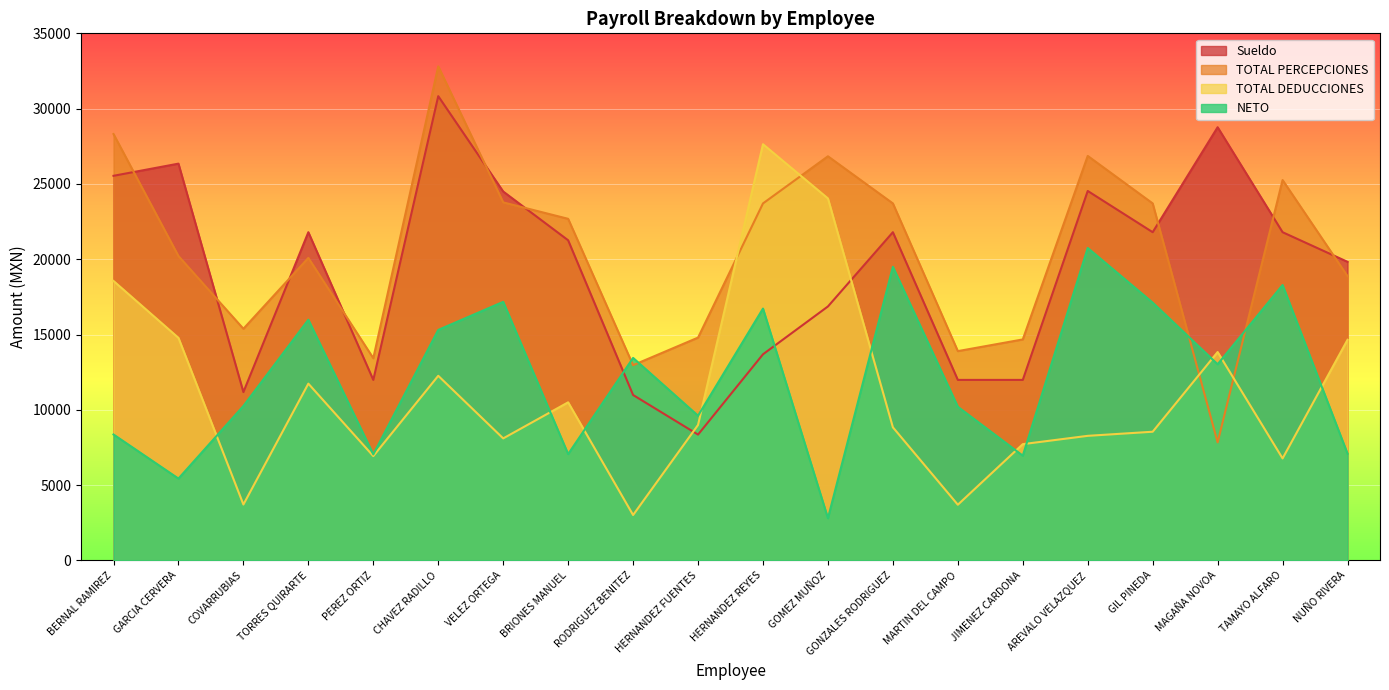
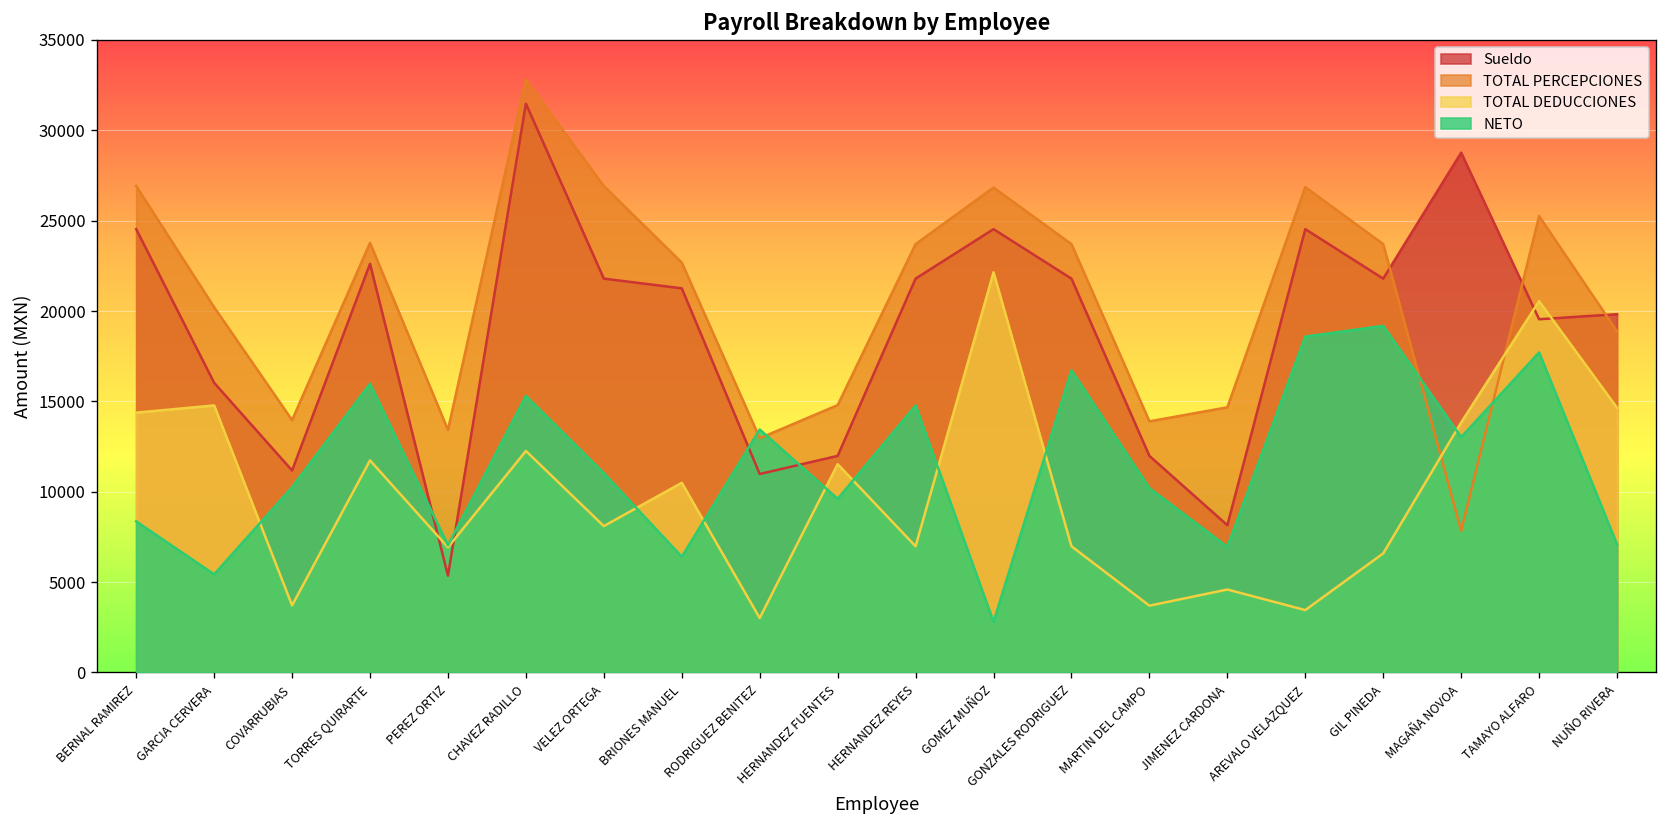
  {
    "Sueldo": {
-     "BERNAL RAMIREZ": 25500,
-     "GARCIA CERVERA": 26300,
+     "BERNAL RAMIREZ": 24500,
+     "GARCIA CERVERA": 16000,
      "COVARRUBIAS": 11200,
-     "TORRES QUIRARTE": 21800,
-     "PEREZ ORTIZ": 12000,
-     "CHAVEZ RADILLO": 30800,
-     "VELEZ ORTEGA": 24500,
+     "TORRES QUIRARTE": 22600,
+     "PEREZ ORTIZ": 5400,
+     "CHAVEZ RADILLO": 31500,
+     "VELEZ ORTEGA": 21800,
      "BRIONES MANUEL": 21300,
      "RODRIGUEZ BENITEZ": 11000,
-     "HERNANDEZ FUENTES": 8400,
-     "HERNANDEZ REYES": 13700,
-     "GOMEZ MUÑOZ": 16900,
+     "HERNANDEZ FUENTES": 12000,
+     "HERNANDEZ REYES": 21800,
+     "GOMEZ MUÑOZ": 24500,
      "GONZALES RODRIGUEZ": 21800,
      "MARTIN DEL CAMPO": 12000,
-     "JIMENEZ CARDONA": 12000,
+     "JIMENEZ CARDONA": 8200,
      "AREVALO VELAZQUEZ": 24500,
      "GIL PINEDA": 21800,
      "MAGAÑA NOVOA": 28800,
-     "TAMAYO ALFARO": 21800,
+     "TAMAYO ALFARO": 19500,
      "NUÑO RIVERA": 19800
    },
    "TOTAL PERCEPCIONES": {
-     "BERNAL RAMIREZ": 28300,
+     "BERNAL RAMIREZ": 26900,
      "GARCIA CERVERA": 20200,
-     "COVARRUBIAS": 15400,
-     "TORRES QUIRARTE": 20100,
+     "COVARRUBIAS": 14000,
+     "TORRES QUIRARTE": 23800,
      "PEREZ ORTIZ": 13400,
      "CHAVEZ RADILLO": 32800,
-     "VELEZ ORTEGA": 23800,
+     "VELEZ ORTEGA": 26900,
      "BRIONES MANUEL": 22700,
      "RODRIGUEZ BENITEZ": 13000,
      "HERNANDEZ FUENTES": 14800,
      "HERNANDEZ REYES": 23700,
      "GOMEZ MUÑOZ": 26800,
      "GONZALES RODRIGUEZ": 23700,
      "MARTIN DEL CAMPO": 13900,
      "JIMENEZ CARDONA": 14700,
      "AREVALO VELAZQUEZ": 26900,
      "GIL PINEDA": 23700,
      "MAGAÑA NOVOA": 7800,
      "TAMAYO ALFARO": 25300,
      "NUÑO RIVERA": 18900
    },
    "TOTAL DEDUCCIONES": {
-     "BERNAL RAMIREZ": 18600,
+     "BERNAL RAMIREZ": 14400,
      "GARCIA CERVERA": 14800,
      "COVARRUBIAS": 3700,
      "TORRES QUIRARTE": 11700,
      "CHAVEZ RADILLO": 12300,
      "VELEZ ORTEGA": 8100,
      "BRIONES MANUEL": 10500,
      "RODRIGUEZ BENITEZ": 3000,
-     "HERNANDEZ FUENTES": 9000,
-     "HERNANDEZ REYES": 27600,
-     "GOMEZ MUÑOZ": 24000,
-     "GONZALES RODRIGUEZ": 8800,
+     "HERNANDEZ FUENTES": 11500,
+     "HERNANDEZ REYES": 7000,
+     "GOMEZ MUÑOZ": 22100,
+     "GONZALES RODRIGUEZ": 7000,
      "MARTIN DEL CAMPO": 3700,
-     "JIMENEZ CARDONA": 7700,
-     "AREVALO VELAZQUEZ": 8300,
-     "GIL PINEDA": 8500,
+     "JIMENEZ CARDONA": 4600,
+     "AREVALO VELAZQUEZ": 3500,
+     "GIL PINEDA": 6600,
      "MAGAÑA NOVOA": 13800,
-     "TAMAYO ALFARO": 6800,
+     "TAMAYO ALFARO": 20500,
      "NUÑO RIVERA": 14700
    },
    "NETO": {
      "BERNAL RAMIREZ": 8400,
      "GARCIA CERVERA": 5400,
      "COVARRUBIAS": 10300,
      "TORRES QUIRARTE": 16000,
      "CHAVEZ RADILLO": 15300,
-     "VELEZ ORTEGA": 17200,
-     "BRIONES MANUEL": 7100,
+     "VELEZ ORTEGA": 11000,
+     "BRIONES MANUEL": 6400,
      "RODRIGUEZ BENITEZ": 13400,
      "HERNANDEZ FUENTES": 9600,
-     "HERNANDEZ REYES": 16700,
+     "HERNANDEZ REYES": 14800,
      "GOMEZ MUÑOZ": 2800,
-     "GONZALES RODRIGUEZ": 19500,
+     "GONZALES RODRIGUEZ": 16700,
      "MARTIN DEL CAMPO": 10200,
      "JIMENEZ CARDONA": 7000,
-     "AREVALO VELAZQUEZ": 20700,
-     "GIL PINEDA": 17100,
+     "AREVALO VELAZQUEZ": 18600,
+     "GIL PINEDA": 19200,
      "MAGAÑA NOVOA": 13000,
-     "TAMAYO ALFARO": 18300,
+     "TAMAYO ALFARO": 17700,
      "NUÑO RIVERA": 7100
    }
  }
